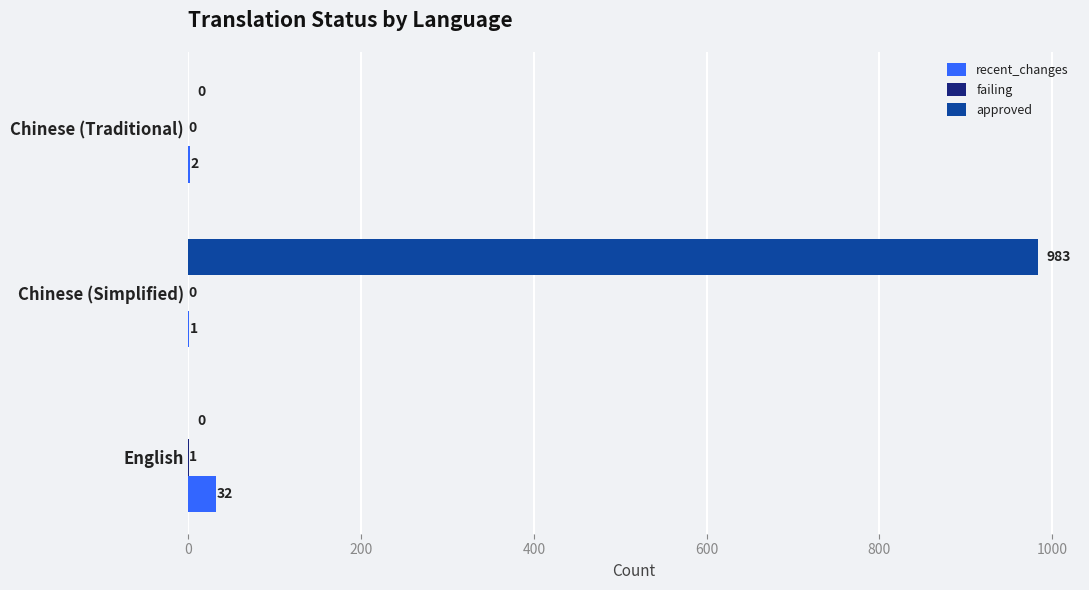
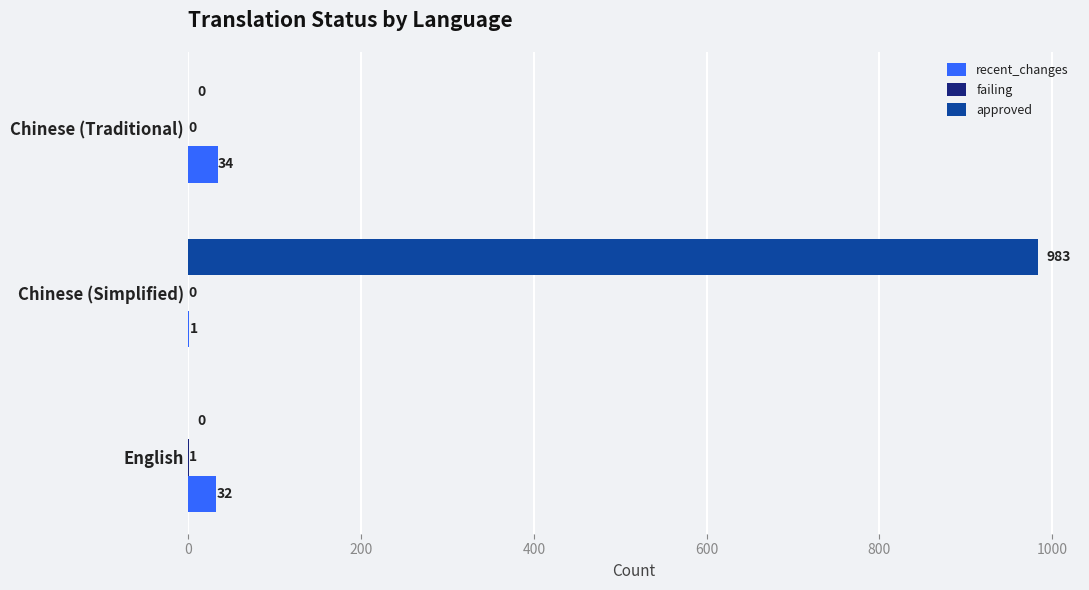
  {
    "recent_changes": {
-     "Chinese (Traditional)": 2,
+     "Chinese (Traditional)": 34,
      "Chinese (Simplified)": 1,
      "English": 32
    }
  }
